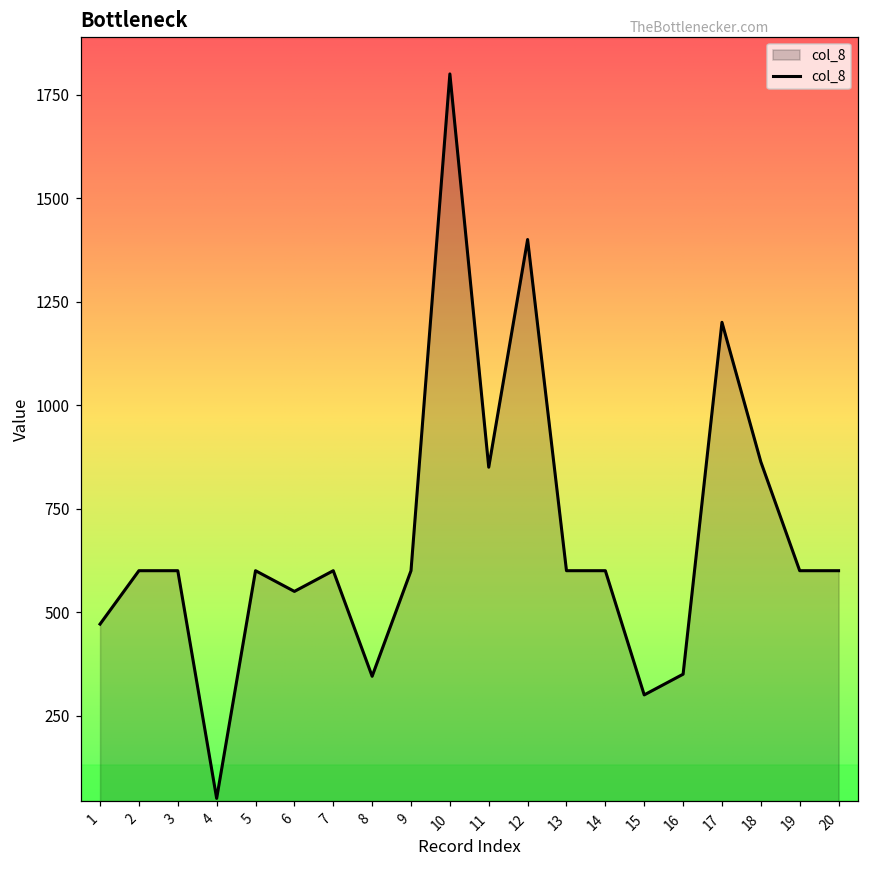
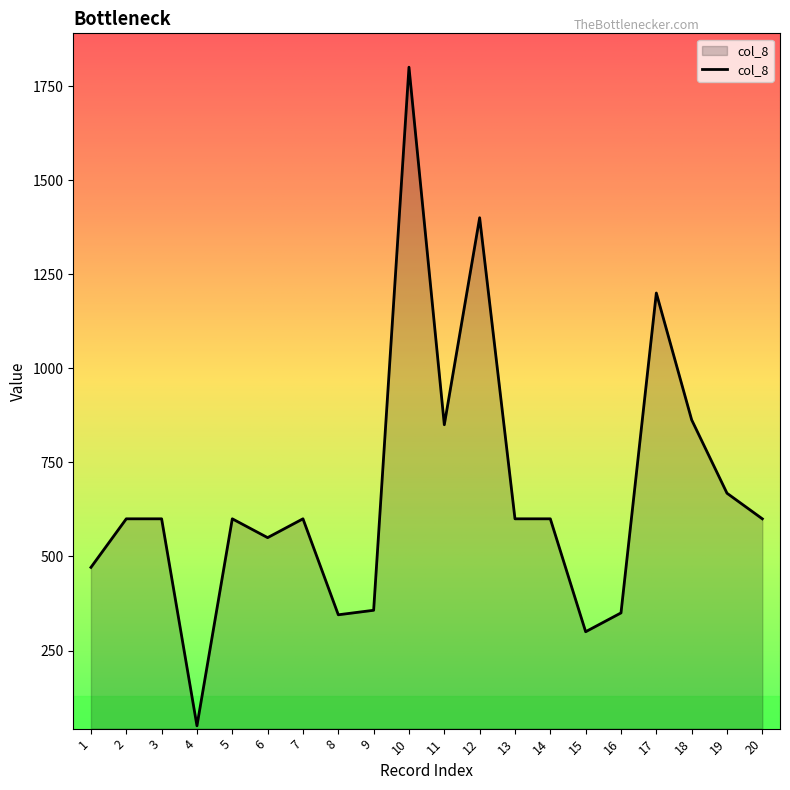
  {
    "1": 470,
    "2": 600,
    "3": 600,
    "5": 600,
    "6": 550,
    "7": 600,
    "8": 350,
-   "9": 600,
+   "9": 360,
    "10": 1800,
    "11": 850,
    "12": 1400,
    "13": 600,
    "14": 600,
    "15": 300,
    "16": 350,
    "17": 1200,
    "18": 860,
-   "19": 600,
+   "19": 670,
    "20": 600
  }
